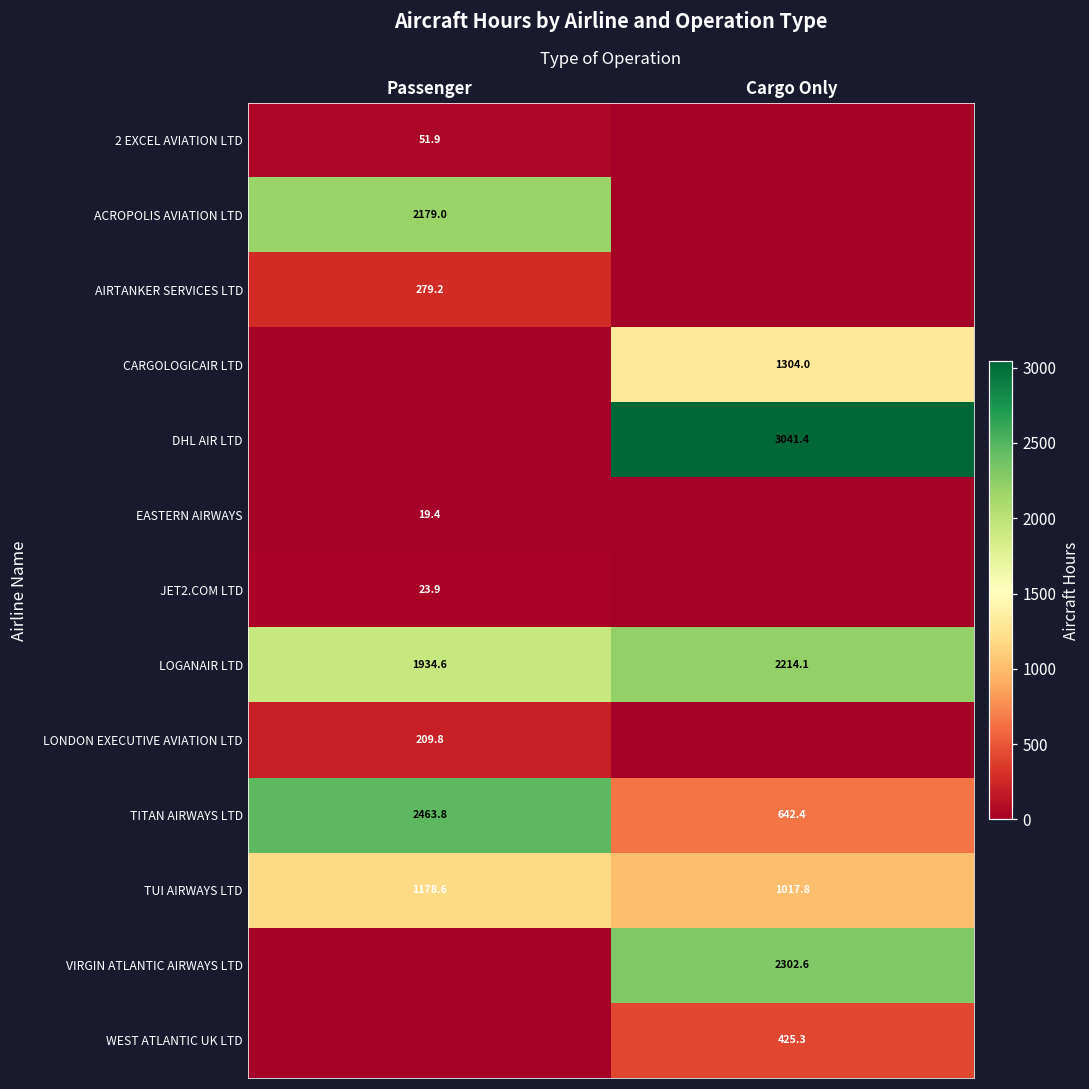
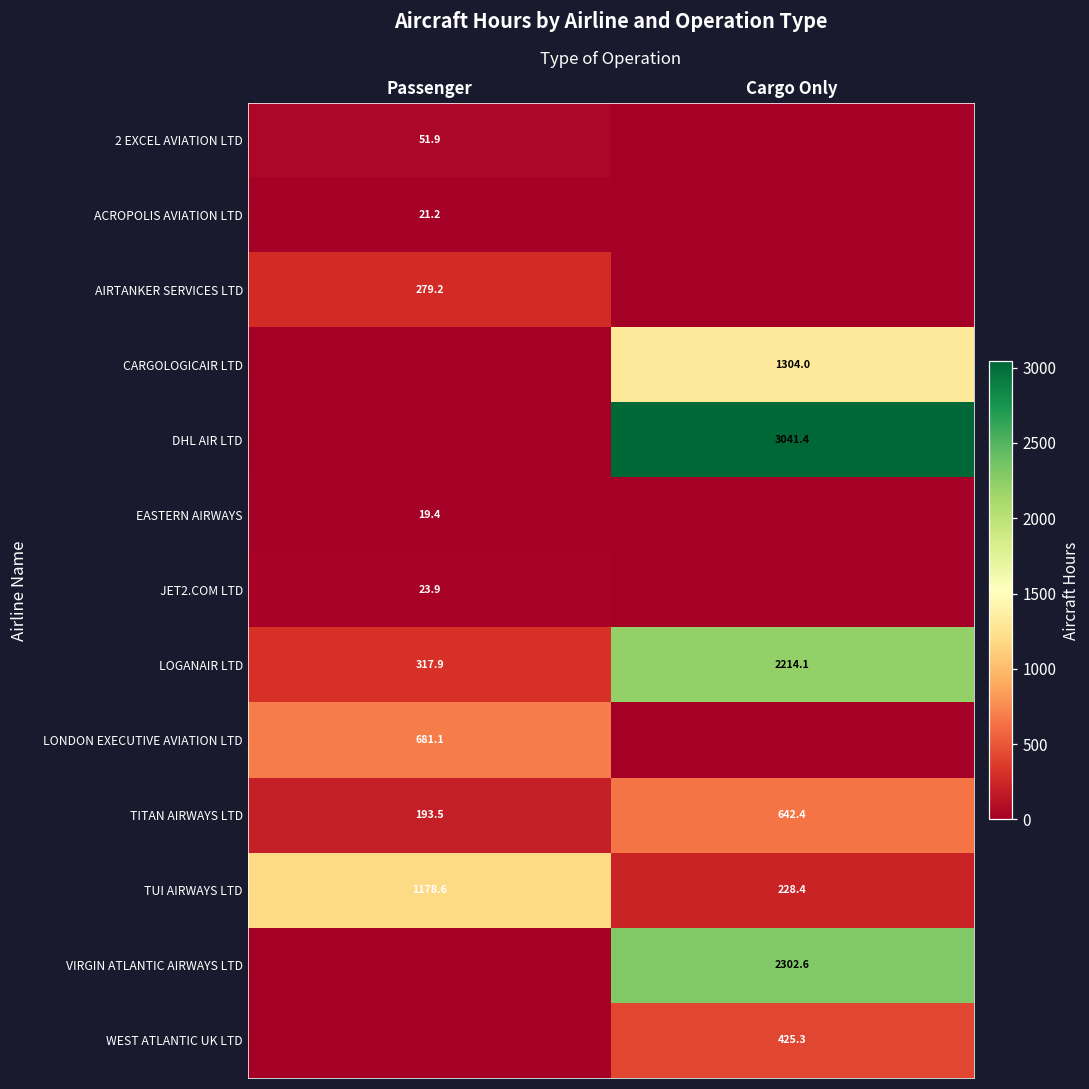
  {
    "2 EXCEL AVIATION LTD": {
      "Passenger": 51.9
    },
    "ACROPOLIS AVIATION LTD": {
-     "Passenger": 2179.0
+     "Passenger": 21.2
    },
    "AIRTANKER SERVICES LTD": {
      "Passenger": 279.2
    },
    "CARGOLOGICAIR LTD": {
      "Cargo Only": 1304.0
    },
    "DHL AIR LTD": {
      "Cargo Only": 3041.4
    },
    "EASTERN AIRWAYS": {
      "Passenger": 19.4
    },
    "JET2.COM LTD": {
      "Passenger": 23.9
    },
    "LOGANAIR LTD": {
-     "Passenger": 1934.6,
+     "Passenger": 317.9,
      "Cargo Only": 2214.1
    },
    "LONDON EXECUTIVE AVIATION LTD": {
-     "Passenger": 209.8
+     "Passenger": 681.1
    },
    "TITAN AIRWAYS LTD": {
-     "Passenger": 2463.8,
+     "Passenger": 193.5,
      "Cargo Only": 642.4
    },
    "TUI AIRWAYS LTD": {
      "Passenger": 1178.6,
-     "Cargo Only": 1017.8
+     "Cargo Only": 228.4
    },
    "VIRGIN ATLANTIC AIRWAYS LTD": {
      "Cargo Only": 2302.6
    },
    "WEST ATLANTIC UK LTD": {
      "Cargo Only": 425.3
    }
  }
